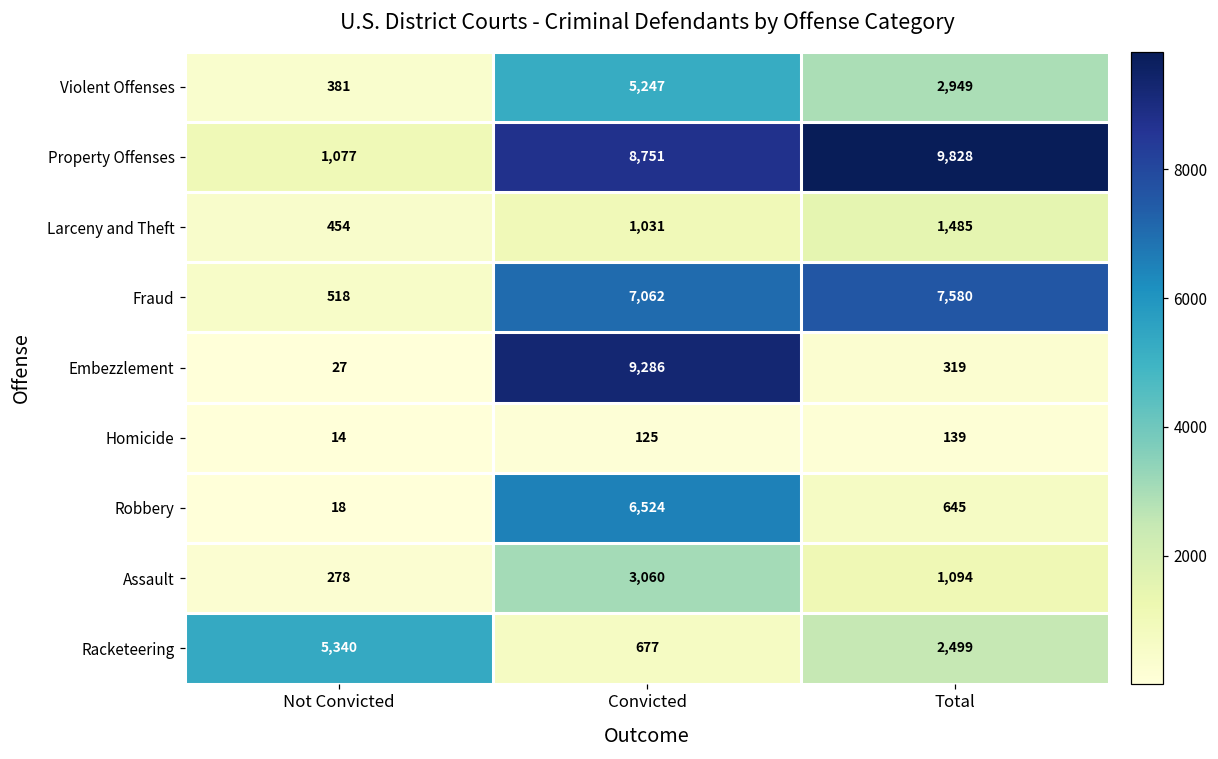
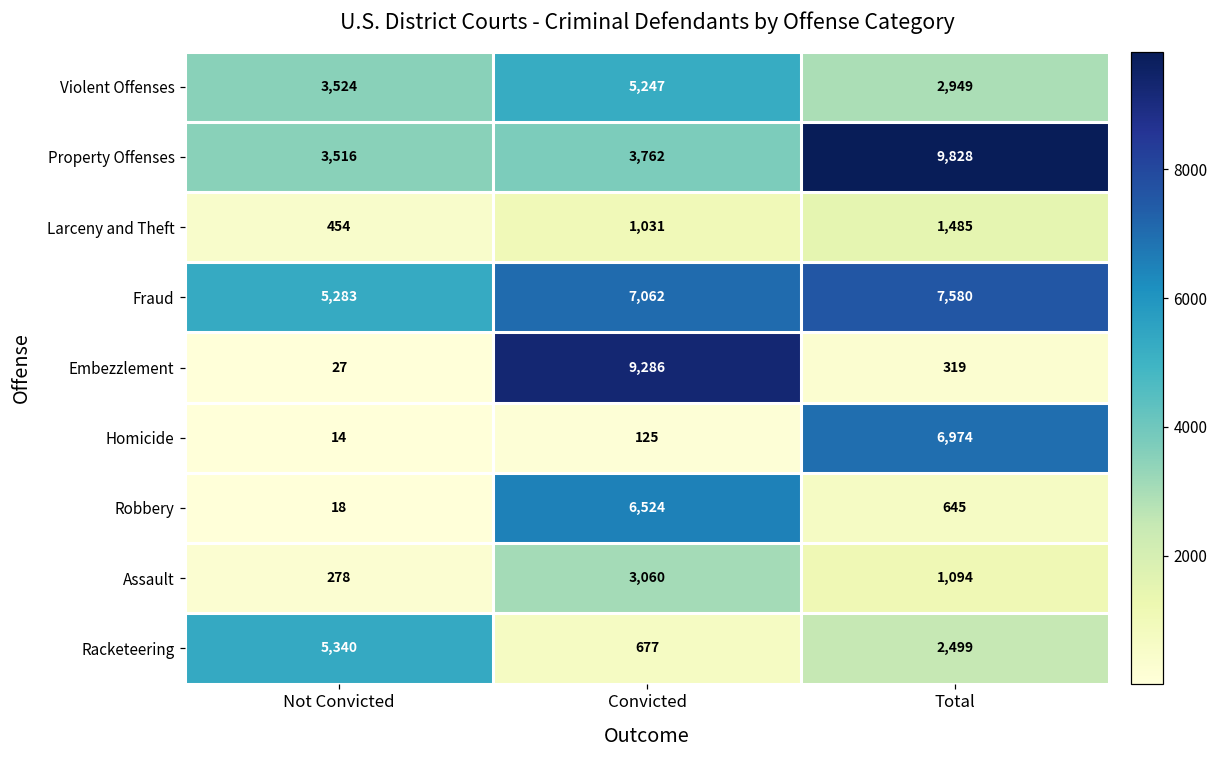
  {
    "Violent Offenses": {
-     "Not Convicted": "381",
+     "Not Convicted": "3,524",
      "Convicted": "5,247",
      "Total": "2,949"
    },
    "Property Offenses": {
-     "Not Convicted": "1,077",
-     "Convicted": "8,751",
+     "Not Convicted": "3,516",
+     "Convicted": "3,762",
      "Total": "9,828"
    },
    "Larceny and Theft": {
      "Not Convicted": "454",
      "Convicted": "1,031",
      "Total": "1,485"
    },
    "Fraud": {
-     "Not Convicted": "518",
+     "Not Convicted": "5,283",
      "Convicted": "7,062",
      "Total": "7,580"
    },
    "Embezzlement": {
      "Not Convicted": "27",
      "Convicted": "9,286",
      "Total": "319"
    },
    "Homicide": {
      "Not Convicted": "14",
      "Convicted": "125",
-     "Total": "139"
+     "Total": "6,974"
    },
    "Robbery": {
      "Not Convicted": "18",
      "Convicted": "6,524",
      "Total": "645"
    },
    "Assault": {
      "Not Convicted": "278",
      "Convicted": "3,060",
      "Total": "1,094"
    },
    "Racketeering": {
      "Not Convicted": "5,340",
      "Convicted": "677",
      "Total": "2,499"
    }
  }
